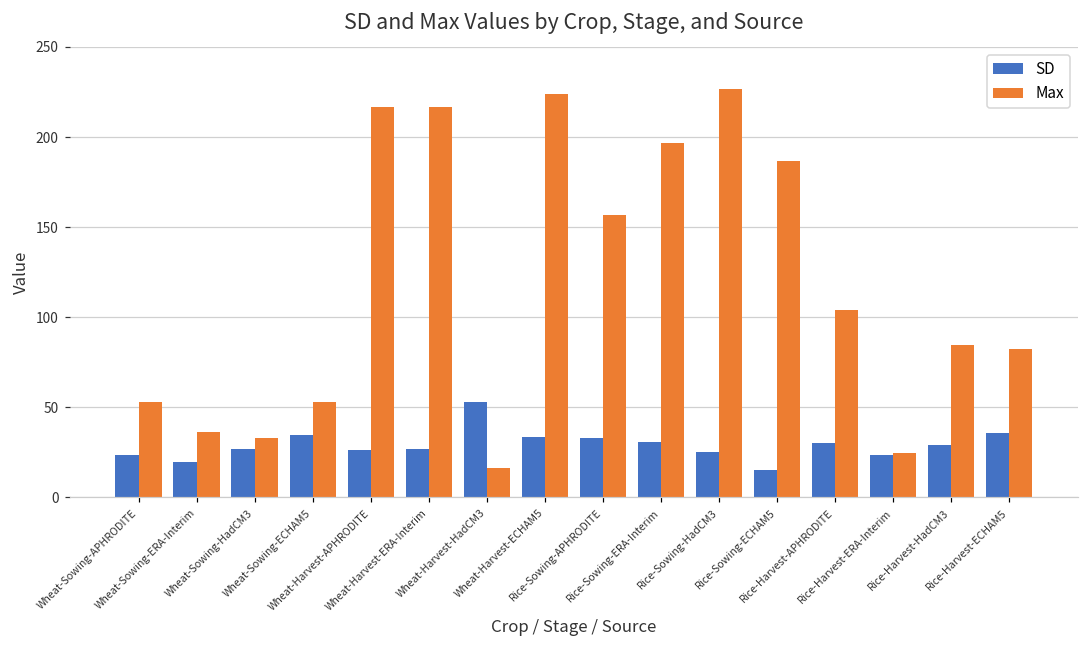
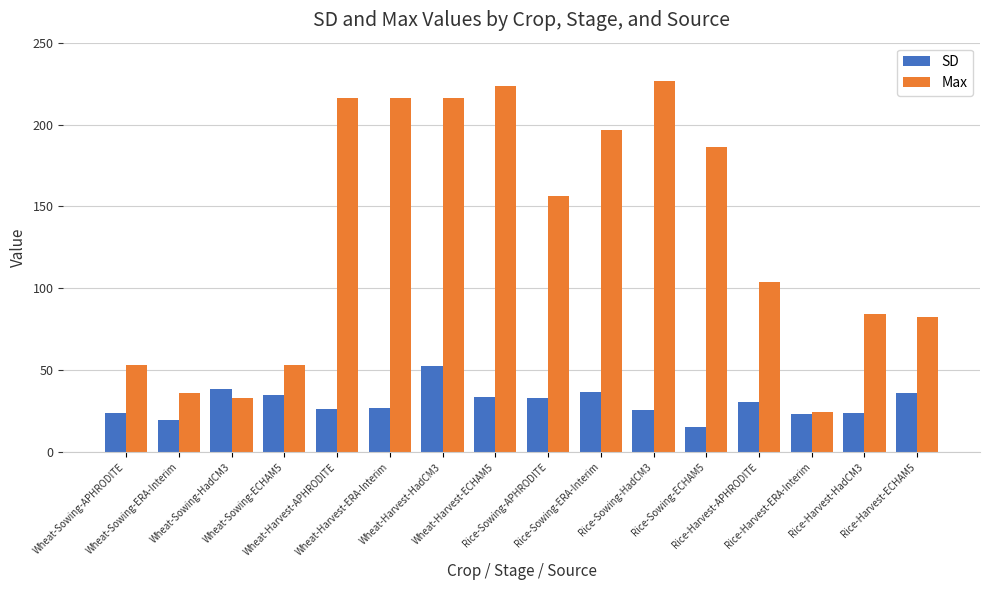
  {
    "SD": {
      "Wheat-Sowing-APHRODITE": 24,
      "Wheat-Sowing-ERA-Interim": 20,
-     "Wheat-Sowing-HadCM3": 27,
+     "Wheat-Sowing-HadCM3": 39,
      "Wheat-Sowing-ECHAM5": 35,
      "Wheat-Harvest-APHRODITE": 27,
      "Wheat-Harvest-ERA-Interim": 27,
      "Wheat-Harvest-HadCM3": 53,
      "Wheat-Harvest-ECHAM5": 34,
      "Rice-Sowing-APHRODITE": 33,
-     "Rice-Sowing-ERA-Interim": 31,
+     "Rice-Sowing-ERA-Interim": 37,
      "Rice-Sowing-HadCM3": 25,
      "Rice-Sowing-ECHAM5": 15,
      "Rice-Harvest-APHRODITE": 30,
      "Rice-Harvest-ERA-Interim": 23,
-     "Rice-Harvest-HadCM3": 29,
+     "Rice-Harvest-HadCM3": 24,
      "Rice-Harvest-ECHAM5": 36
    },
    "Max": {
      "Wheat-Sowing-APHRODITE": 53,
      "Wheat-Sowing-ERA-Interim": 36,
      "Wheat-Sowing-HadCM3": 33,
      "Wheat-Sowing-ECHAM5": 53,
      "Wheat-Harvest-APHRODITE": 217,
      "Wheat-Harvest-ERA-Interim": 217,
-     "Wheat-Harvest-HadCM3": 16,
+     "Wheat-Harvest-HadCM3": 217,
      "Wheat-Harvest-ECHAM5": 224,
      "Rice-Sowing-APHRODITE": 157,
      "Rice-Sowing-ERA-Interim": 197,
      "Rice-Sowing-HadCM3": 227,
      "Rice-Sowing-ECHAM5": 187,
      "Rice-Harvest-APHRODITE": 104,
      "Rice-Harvest-ERA-Interim": 25,
      "Rice-Harvest-HadCM3": 84,
      "Rice-Harvest-ECHAM5": 82
    }
  }
